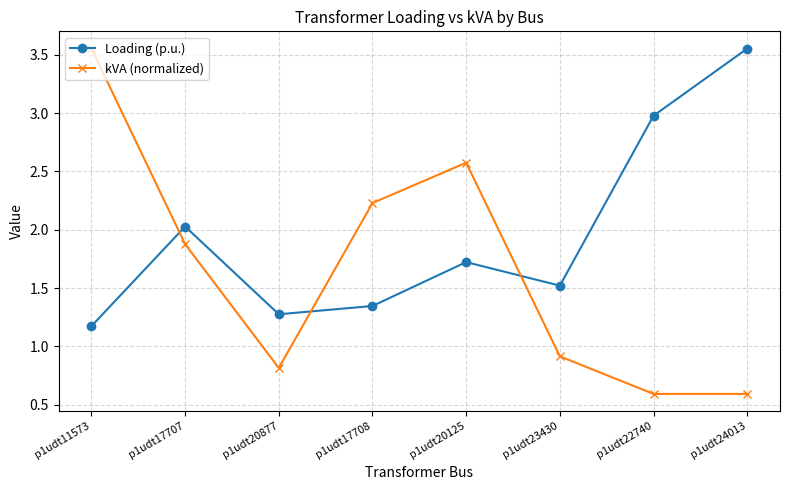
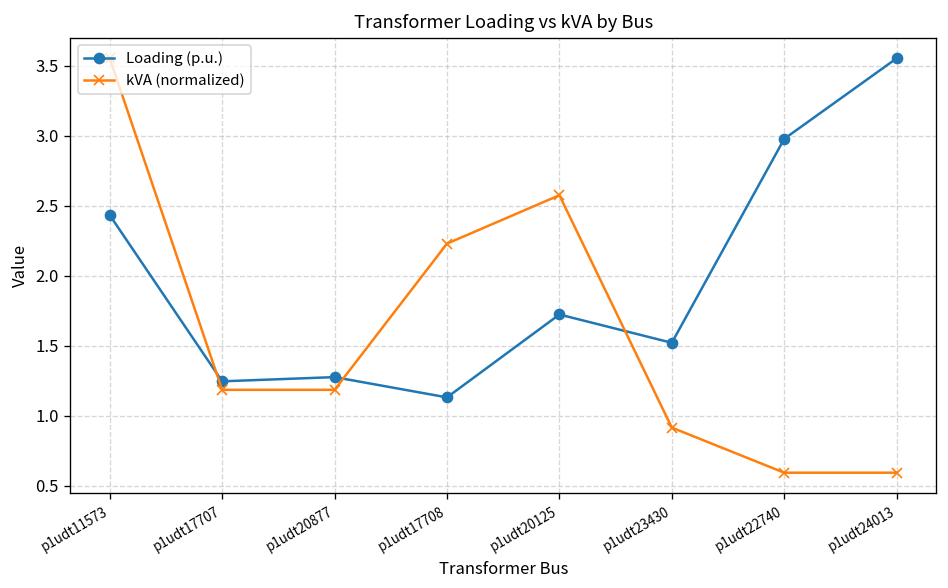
  {
    "Loading (p.u.)": {
-     "p1udt11573": 1.17,
-     "p1udt17707": 2.03,
+     "p1udt11573": 2.43,
+     "p1udt17707": 1.25,
      "p1udt20877": 1.28,
-     "p1udt17708": 1.35,
+     "p1udt17708": 1.13,
      "p1udt20125": 1.72,
      "p1udt23430": 1.52,
      "p1udt22740": 2.98,
      "p1udt24013": 3.55
    },
    "kVA (normalized)": {
-     "p1udt17707": 1.88,
-     "p1udt20877": 0.81,
+     "p1udt17707": 1.18,
+     "p1udt20877": 1.18,
      "p1udt17708": 2.23,
      "p1udt20125": 2.58,
      "p1udt23430": 0.91,
      "p1udt22740": 0.59,
      "p1udt24013": 0.59
    }
  }
